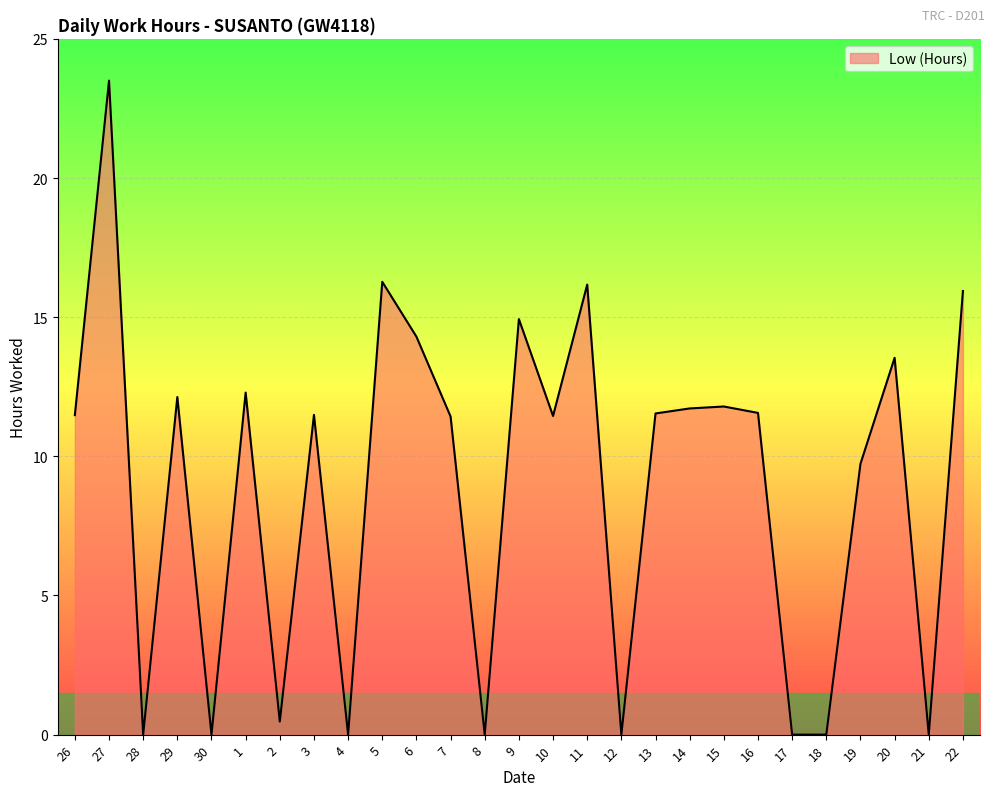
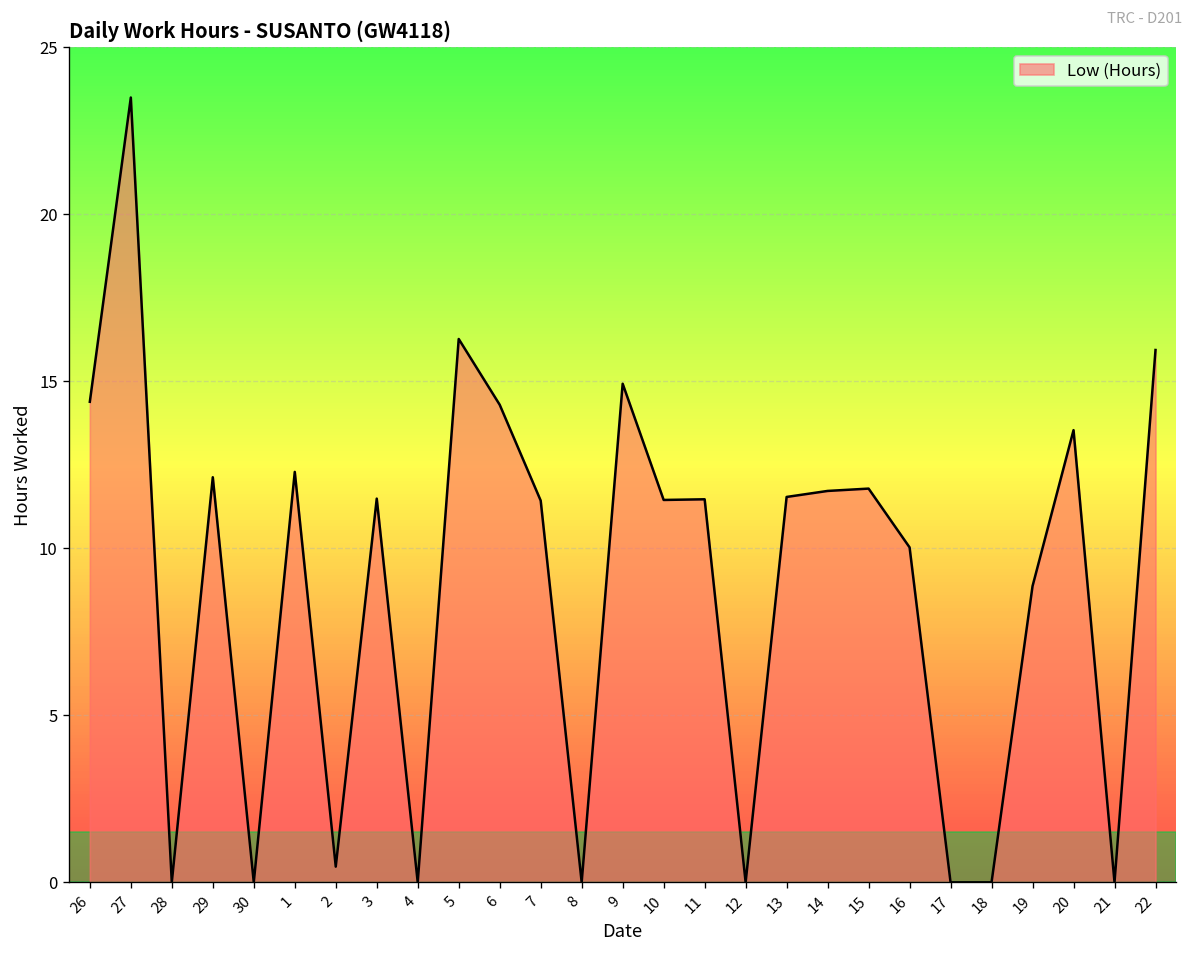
  {
-   "26": 11.5,
+   "26": 14.4,
    "27": 23.5,
    "29": 12.1,
    "1": 12.3,
    "3": 11.5,
    "5": 16.3,
    "6": 14.3,
    "7": 11.4,
    "9": 14.9,
    "10": 11.5,
-   "11": 16.2,
+   "11": 11.5,
    "13": 11.5,
    "14": 11.7,
    "15": 11.8,
-   "16": 11.6,
-   "19": 9.7,
+   "16": 10.0,
+   "19": 8.9,
    "20": 13.5,
    "22": 15.9
  }
